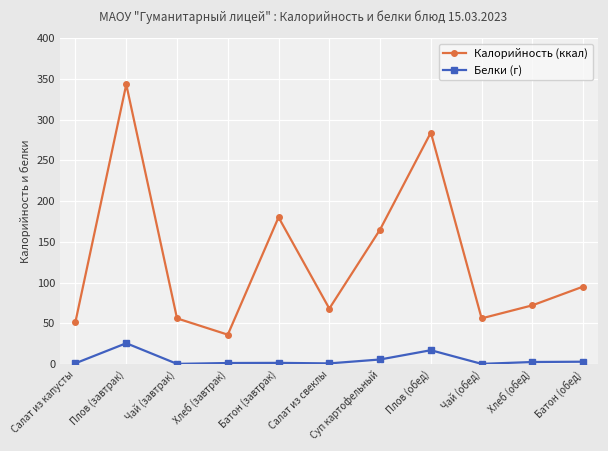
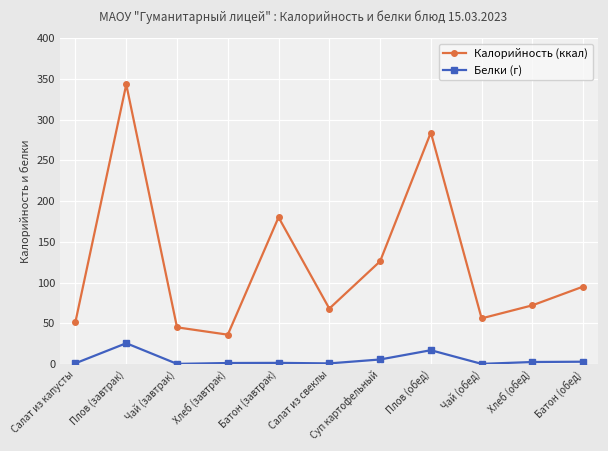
  {
    "Калорийность (ккал)": {
      "Салат из капусты": 50,
      "Плов (завтрак)": 340,
-     "Чай (завтрак)": 60,
+     "Чай (завтрак)": 50,
      "Хлеб (завтрак)": 40,
      "Батон (завтрак)": 180,
      "Салат из свеклы": 70,
-     "Суп картофельный": 170,
+     "Суп картофельный": 130,
      "Плов (обед)": 280,
      "Чай (обед)": 60,
      "Хлеб (обед)": 70,
      "Батон (обед)": 100
    },
    "Белки (г)": {
      "Салат из капусты": 0,
      "Плов (завтрак)": 30,
      "Чай (завтрак)": 0,
      "Хлеб (завтрак)": 0,
      "Батон (завтрак)": 0,
      "Салат из свеклы": 0,
      "Суп картофельный": 10,
      "Плов (обед)": 20,
      "Чай (обед)": 0,
      "Хлеб (обед)": 0,
      "Батон (обед)": 0
    }
  }
